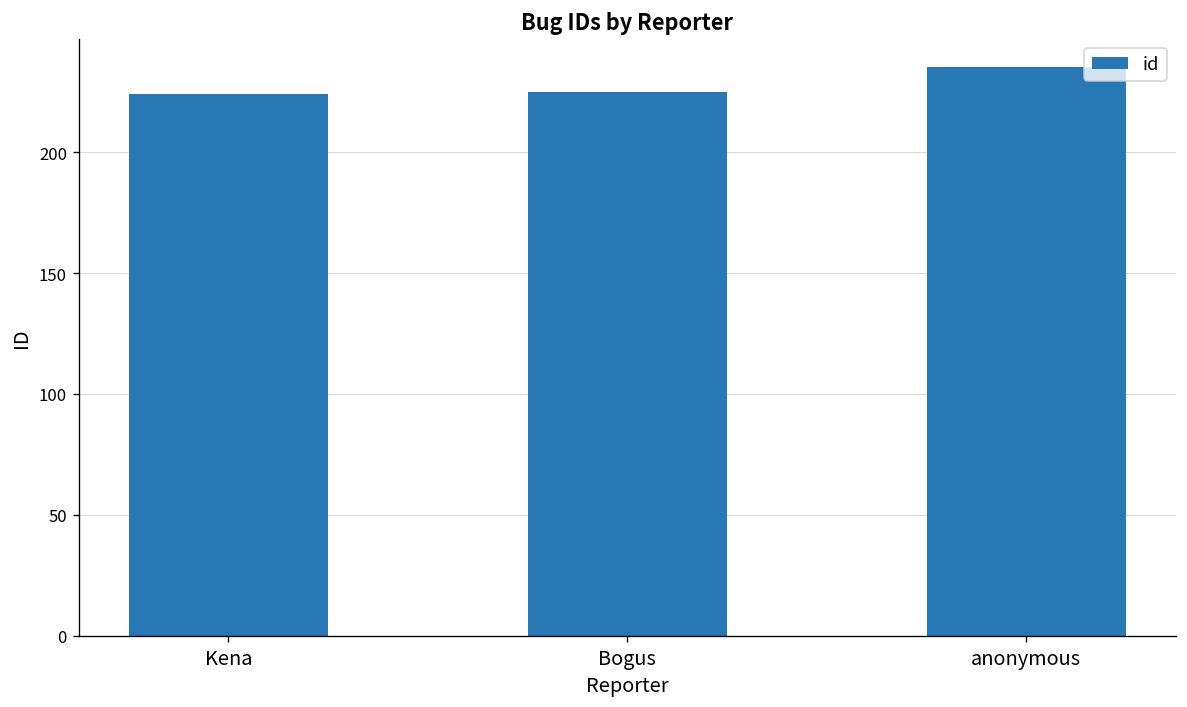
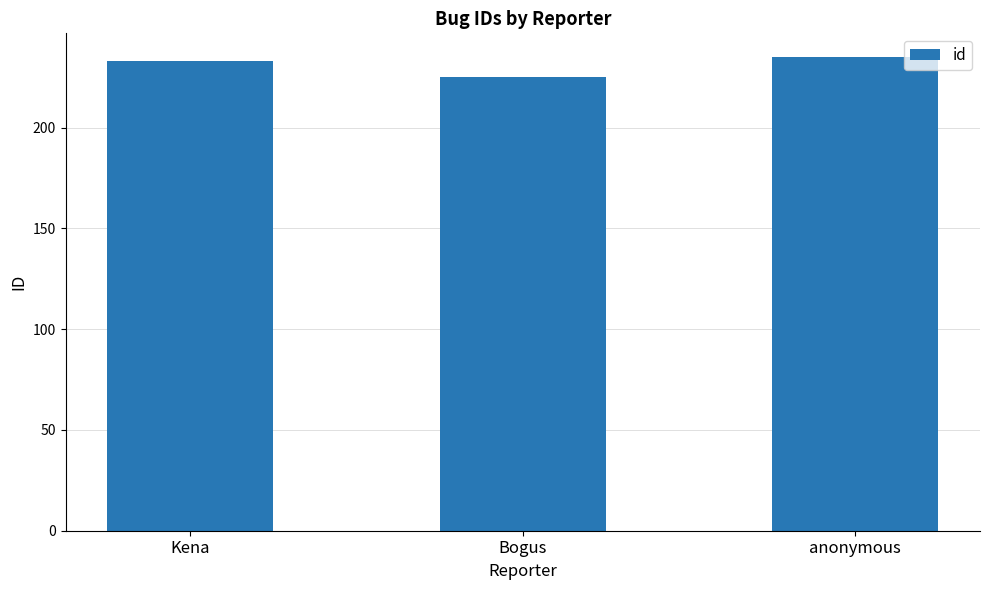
  {
-   "Kena": 224,
+   "Kena": 233,
    "Bogus": 225,
    "anonymous": 235
  }
